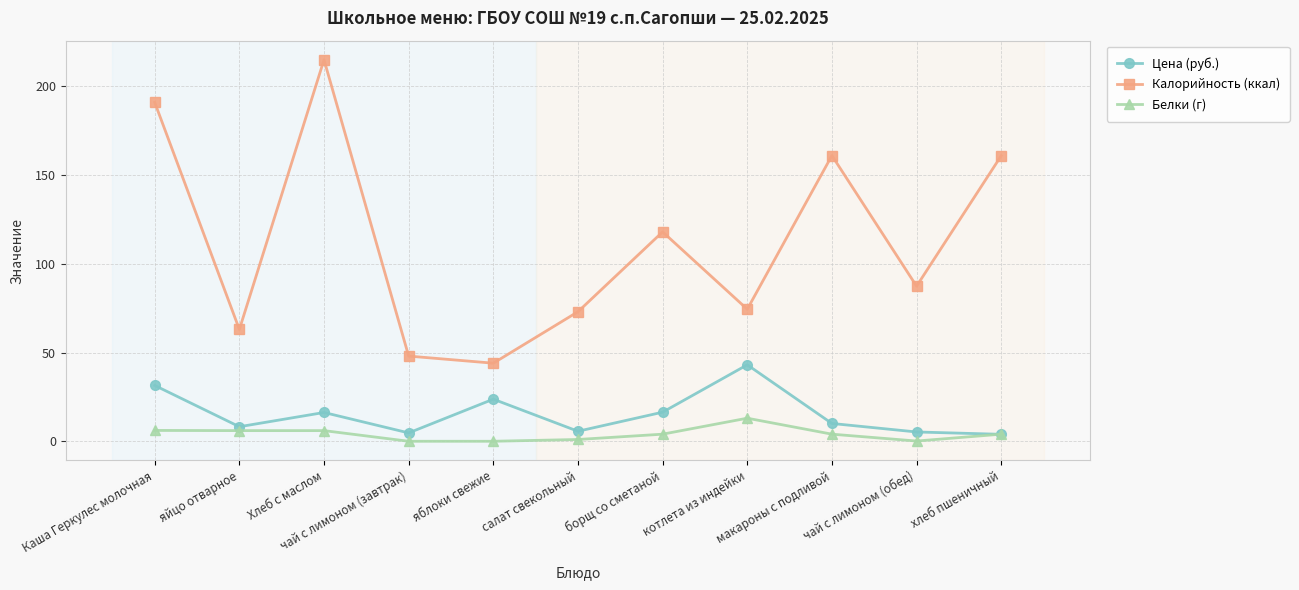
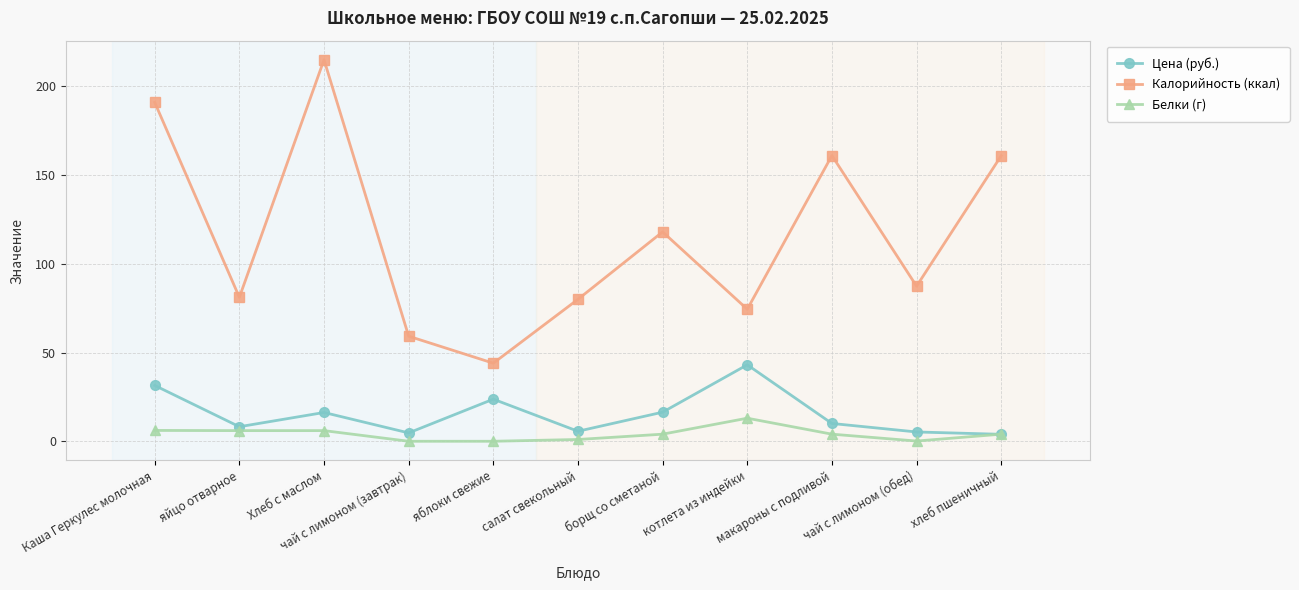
  {
    "Калорийность (ккал)": {
      "Каша Геркулес молочная": 191,
-     "яйцо отварное": 63,
+     "яйцо отварное": 81,
      "Хлеб с маслом": 215,
-     "чай с лимоном (завтрак)": 48,
+     "чай с лимоном (завтрак)": 59,
      "яблоки свежие": 44,
-     "салат свекольный": 73,
+     "салат свекольный": 80,
      "борщ со сметаной": 118,
      "котлета из индейки": 74,
      "макароны с подливой": 161,
      "чай с лимоном (обед)": 87,
      "хлеб пшеничный": 161
    }
  }
